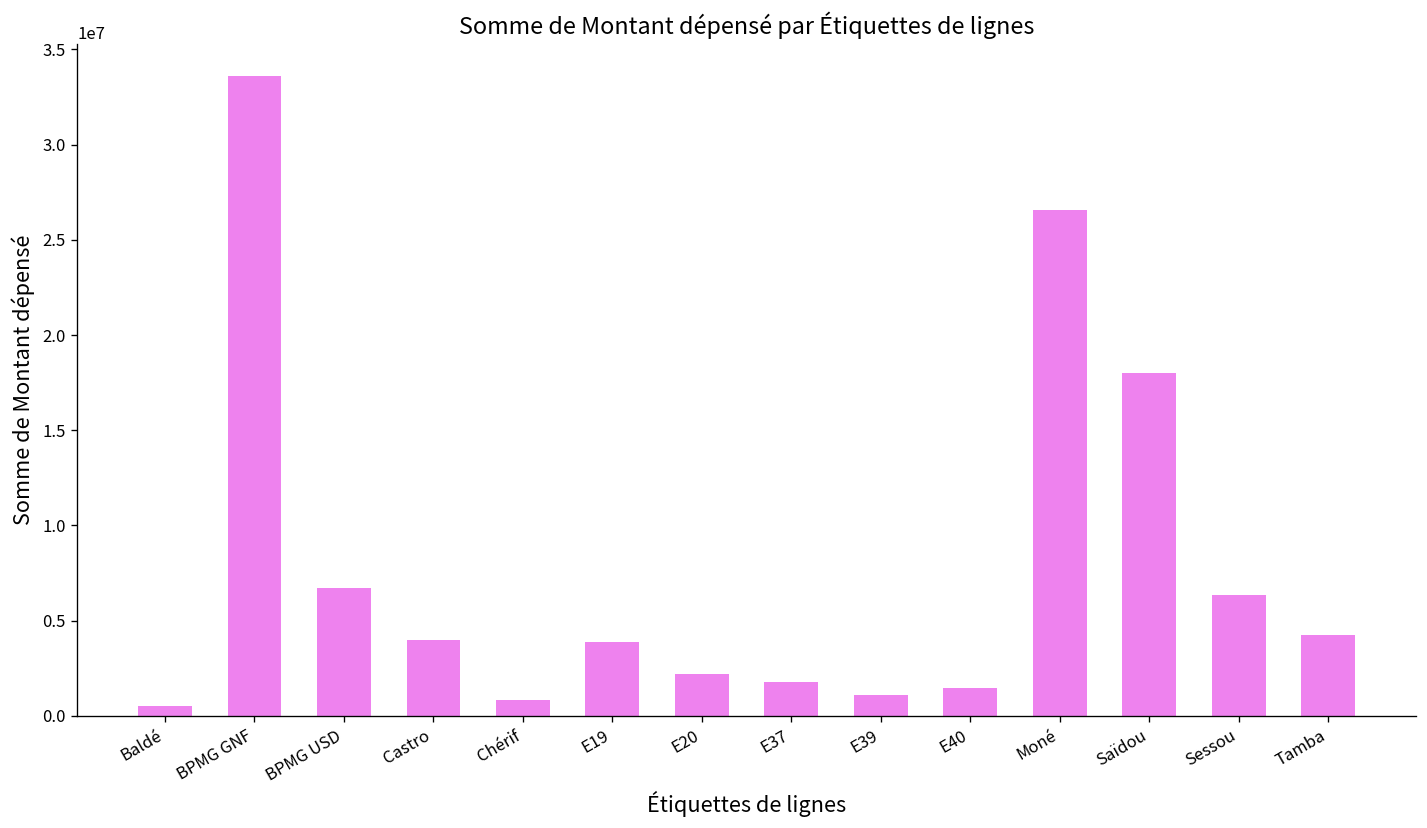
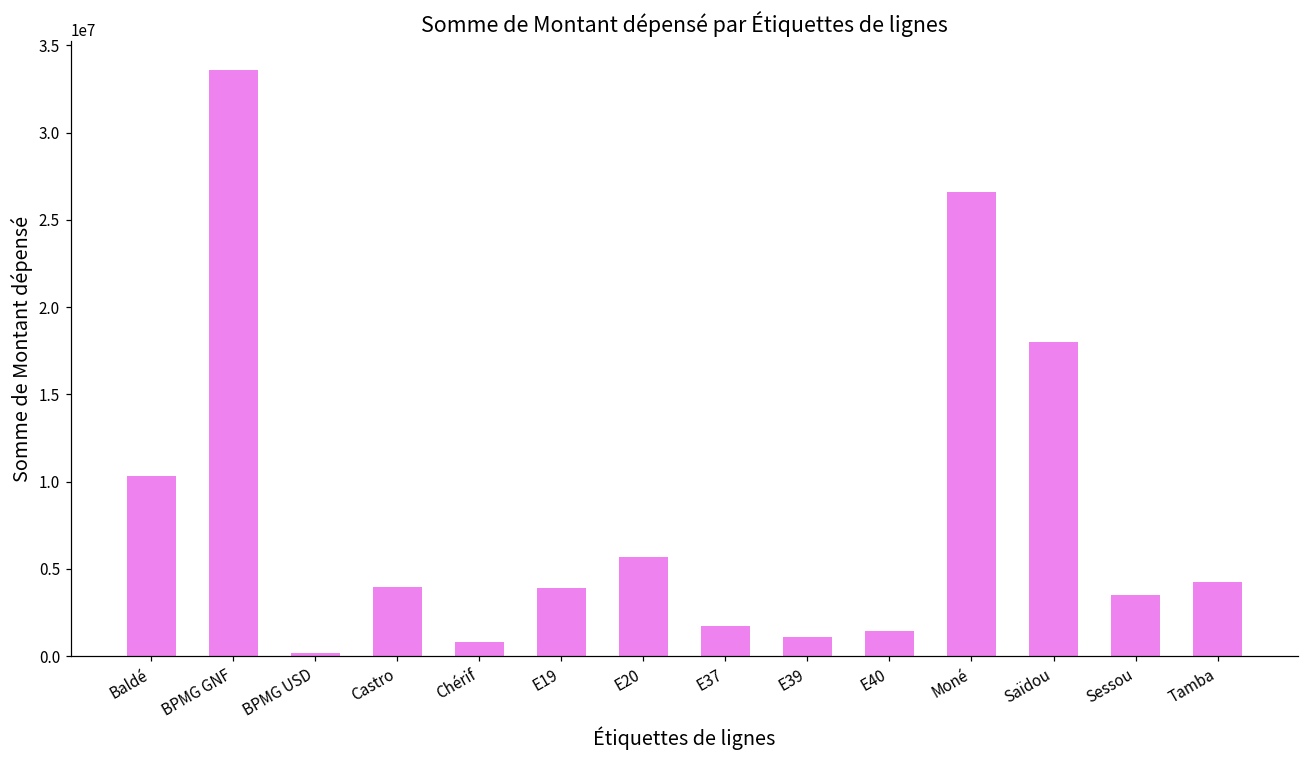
  {
-   "Baldé": 500000,
+   "Baldé": 10300000,
    "BPMG GNF": 33600000,
-   "BPMG USD": 6700000,
+   "BPMG USD": 200000,
    "Castro": 4000000,
    "Chérif": 800000,
    "E19": 3900000,
-   "E20": 2200000,
+   "E20": 5700000,
    "E37": 1800000,
    "E39": 1100000,
    "E40": 1500000,
    "Moné": 26600000,
    "Saïdou": 18000000,
-   "Sessou": 6400000,
+   "Sessou": 3500000,
    "Tamba": 4200000
  }
